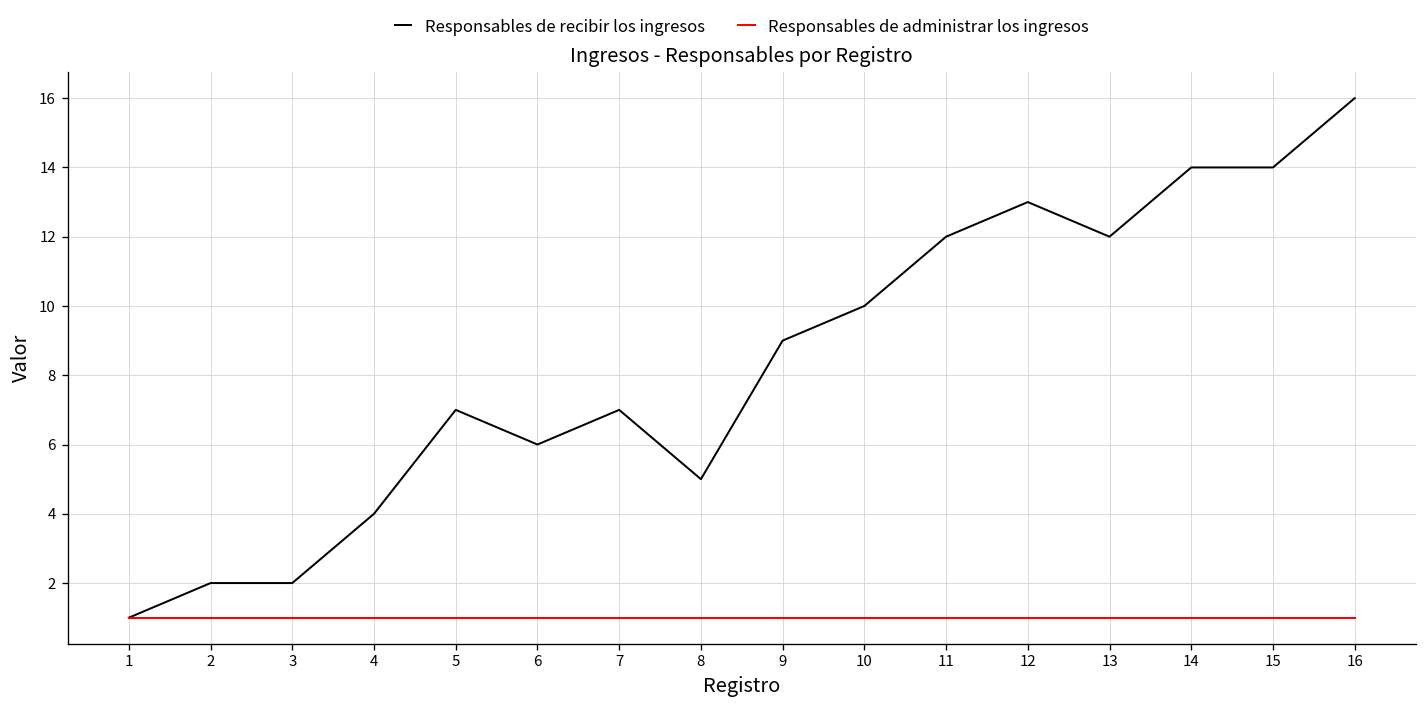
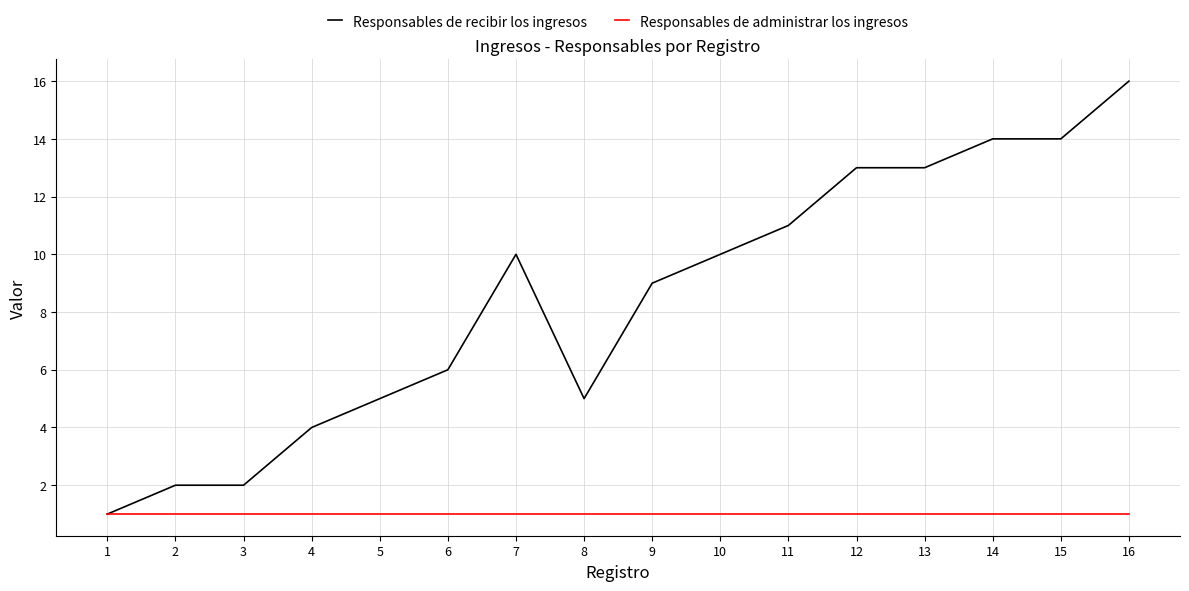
  {
    "Responsables de recibir los ingresos": {
      "2": 2,
      "3": 2,
      "4": 4,
-     "5": 7,
+     "5": 5,
      "6": 6,
-     "7": 7,
+     "7": 10,
      "8": 5,
      "9": 9,
      "10": 10,
-     "11": 12,
+     "11": 11,
      "12": 13,
-     "13": 12,
+     "13": 13,
      "14": 14,
      "15": 14,
      "16": 16
    },
    "Responsables de administrar los ingresos": {
      "2": 1,
      "3": 1,
      "4": 1,
      "5": 1,
      "6": 1,
      "7": 1,
      "8": 1,
      "9": 1,
      "10": 1,
      "11": 1,
      "12": 1,
      "13": 1,
      "14": 1,
      "15": 1,
      "16": 1
    }
  }
